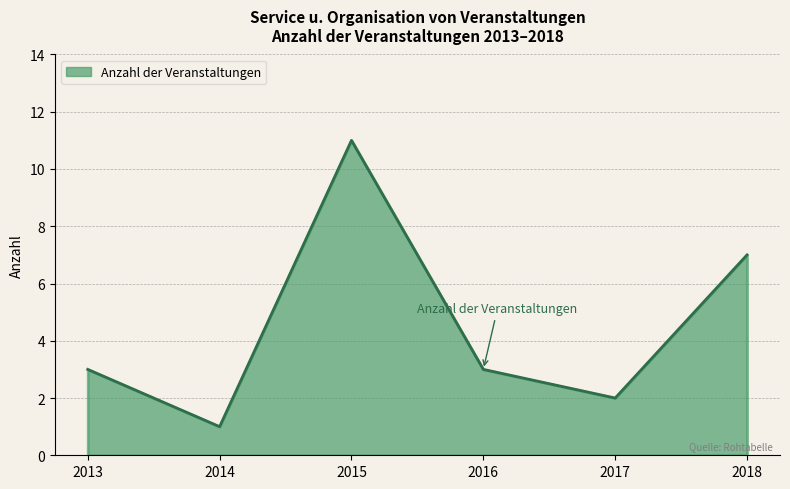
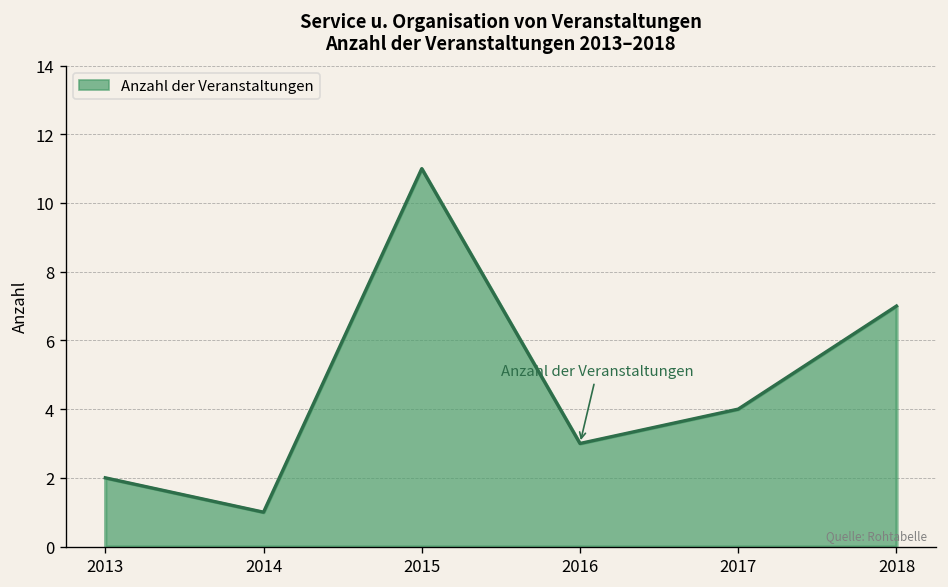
  {
-   "2013": 3,
+   "2013": 2,
    "2014": 1,
    "2015": 11,
    "2016": 3,
-   "2017": 2,
+   "2017": 4,
    "2018": 7
  }
